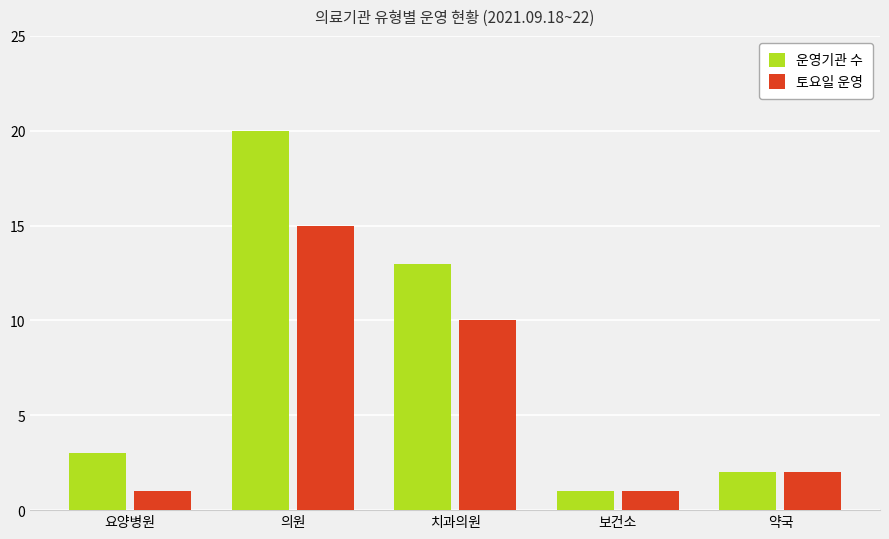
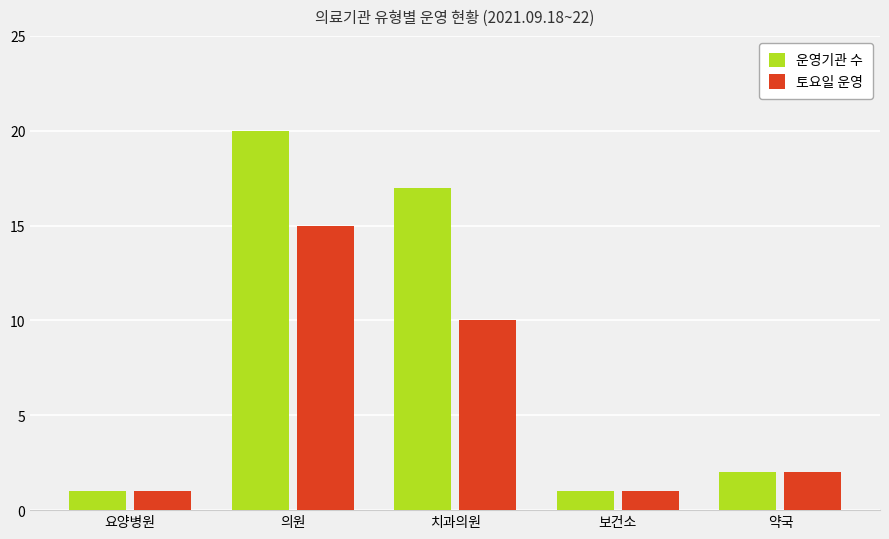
  {
    "운영기관 수": {
-     "요양병원": 3,
+     "요양병원": 1,
      "의원": 20,
-     "치과의원": 13,
+     "치과의원": 17,
      "보건소": 1,
      "약국": 2
    },
    "토요일 운영": {
      "요양병원": 1,
      "의원": 15,
      "치과의원": 10,
      "보건소": 1,
      "약국": 2
    }
  }
